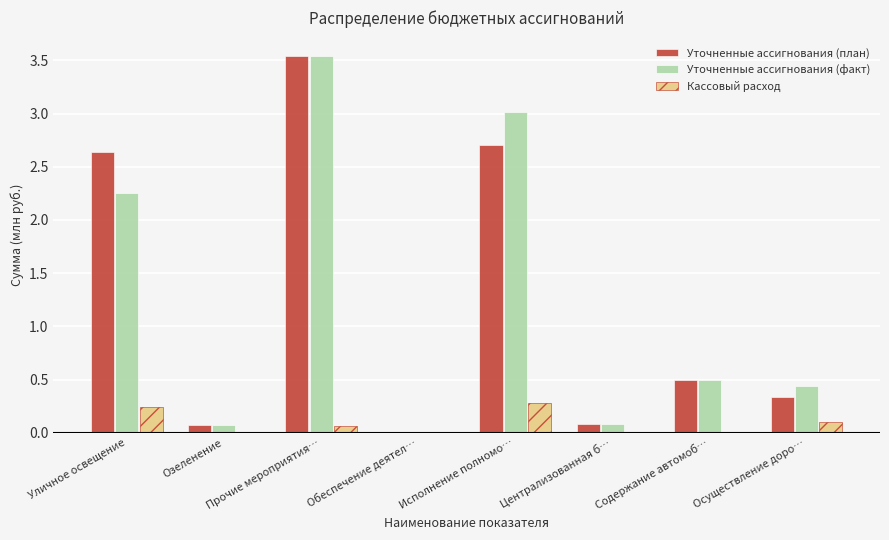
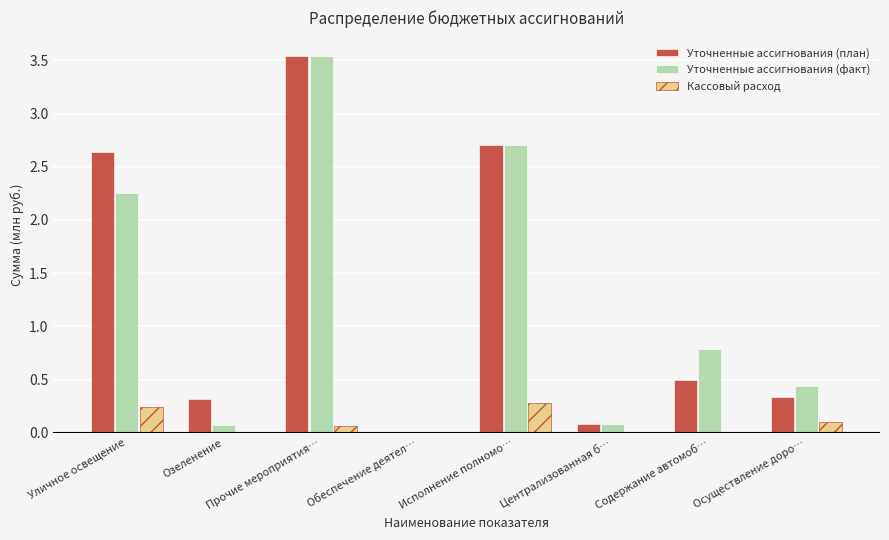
  {
    "Уточненные ассигнования (план)": {
      "Уличное освещение": 2.64,
-     "Озеленение": 0.08,
+     "Озеленение": 0.32,
      "Прочие мероприятия…": 3.54,
      "Исполнение полномо…": 2.70,
      "Централизованная б…": 0.09,
      "Содержание автомоб…": 0.50,
      "Осуществление доро…": 0.34
    },
    "Уточненные ассигнования (факт)": {
      "Уличное освещение": 2.25,
      "Озеленение": 0.08,
      "Прочие мероприятия…": 3.54,
-     "Исполнение полномо…": 3.02,
+     "Исполнение полномо…": 2.70,
      "Централизованная б…": 0.09,
-     "Содержание автомоб…": 0.50,
+     "Содержание автомоб…": 0.79,
      "Осуществление доро…": 0.44
    },
    "Кассовый расход": {
      "Уличное освещение": 0.24,
      "Озеленение": 0.00,
      "Прочие мероприятия…": 0.07,
      "Обеспечение деятел…": 0.00,
      "Исполнение полномо…": 0.28,
      "Содержание автомоб…": 0.00,
      "Осуществление доро…": 0.10
    }
  }
